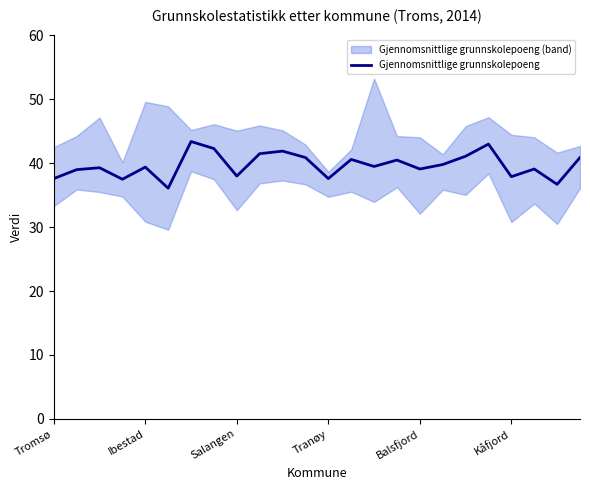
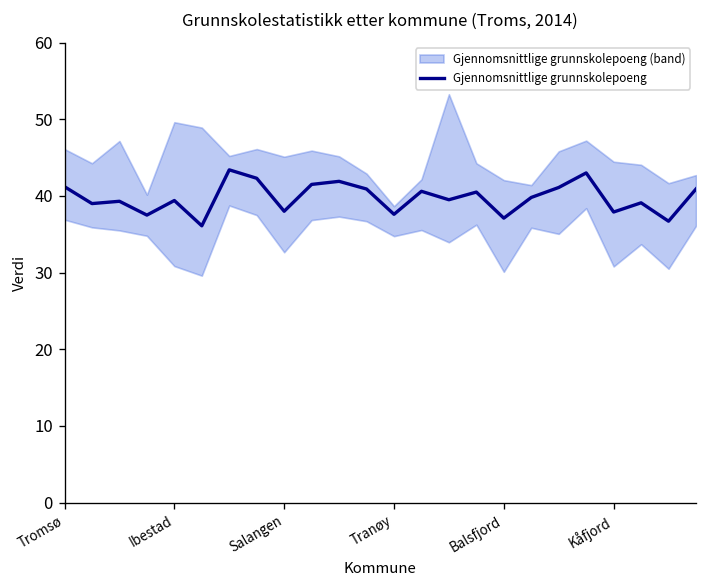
  {
    "Gjennomsnittlige grunnskolepoeng": {
-     "Tromsø": 38,
+     "Tromsø": 41,
      "Ibestad": 39,
      "Salangen": 38,
      "Tranøy": 38,
-     "Balsfjord": 39,
+     "Balsfjord": 37,
      "Kåfjord": 38
    }
  }
